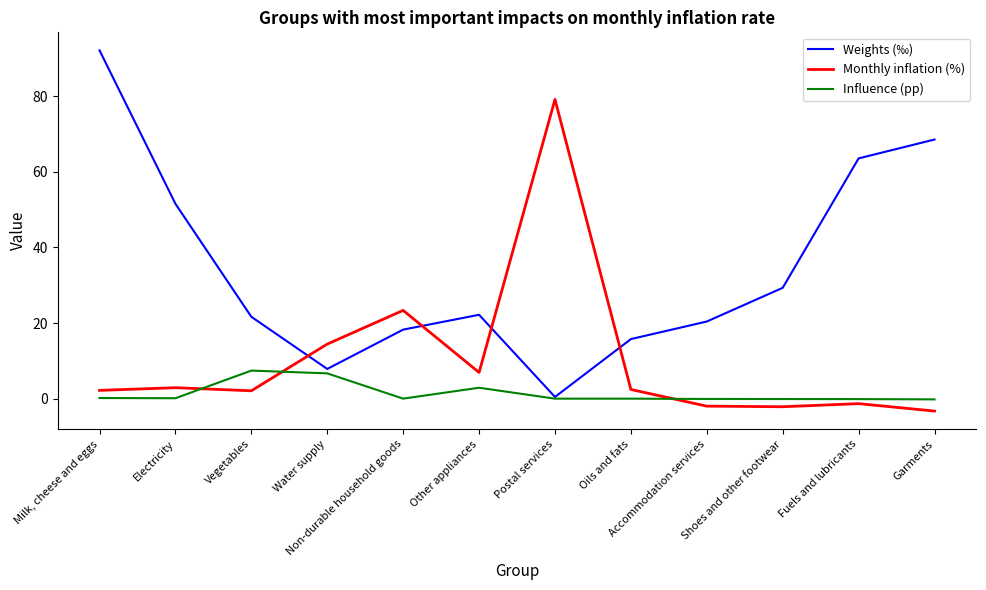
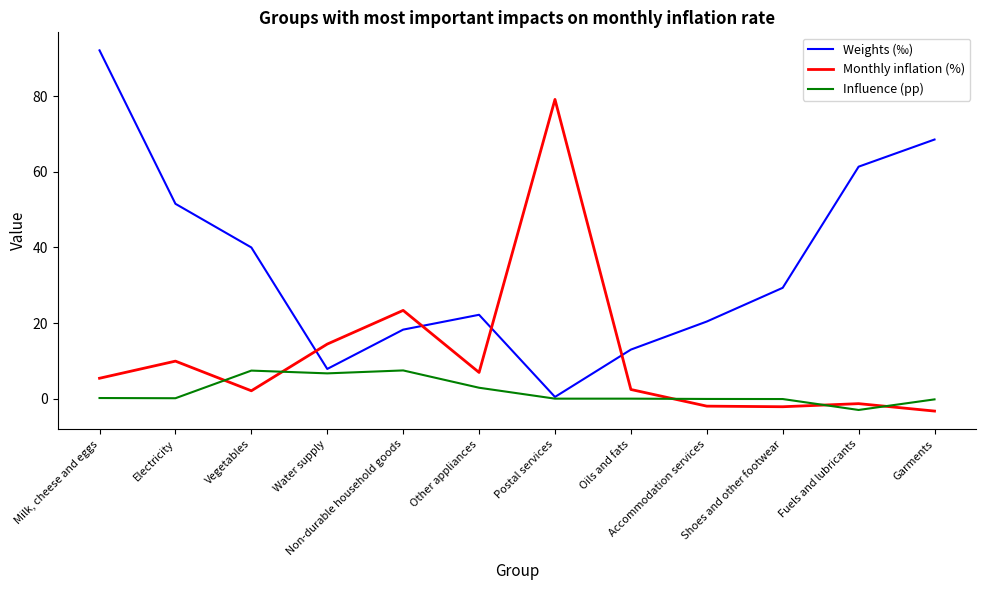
  {
    "Weights (‰)": {
      "Milk, cheese and eggs": 92,
      "Electricity": 52,
-     "Vegetables": 22,
+     "Vegetables": 40,
      "Water supply": 8,
      "Non-durable household goods": 18,
      "Other appliances": 22,
-     "Oils and fats": 16,
+     "Oils and fats": 13,
      "Accommodation services": 20,
      "Shoes and other footwear": 29,
-     "Fuels and lubricants": 64,
+     "Fuels and lubricants": 61,
      "Garments": 69
    },
    "Monthly inflation (%)": {
-     "Milk, cheese and eggs": 2,
-     "Electricity": 3,
+     "Milk, cheese and eggs": 5,
+     "Electricity": 10,
      "Vegetables": 2,
      "Water supply": 14,
      "Non-durable household goods": 23,
      "Other appliances": 7,
      "Postal services": 79,
      "Oils and fats": 2,
      "Accommodation services": -2,
      "Shoes and other footwear": -2,
      "Fuels and lubricants": -1,
      "Garments": -3
    },
    "Influence (pp)": {
      "Milk, cheese and eggs": 0,
      "Electricity": 0,
      "Vegetables": 7,
      "Water supply": 7,
-     "Non-durable household goods": 0,
+     "Non-durable household goods": 8,
      "Other appliances": 3,
      "Oils and fats": 0,
      "Accommodation services": 0,
      "Shoes and other footwear": 0,
-     "Fuels and lubricants": 0,
+     "Fuels and lubricants": -3,
      "Garments": 0
    }
  }
